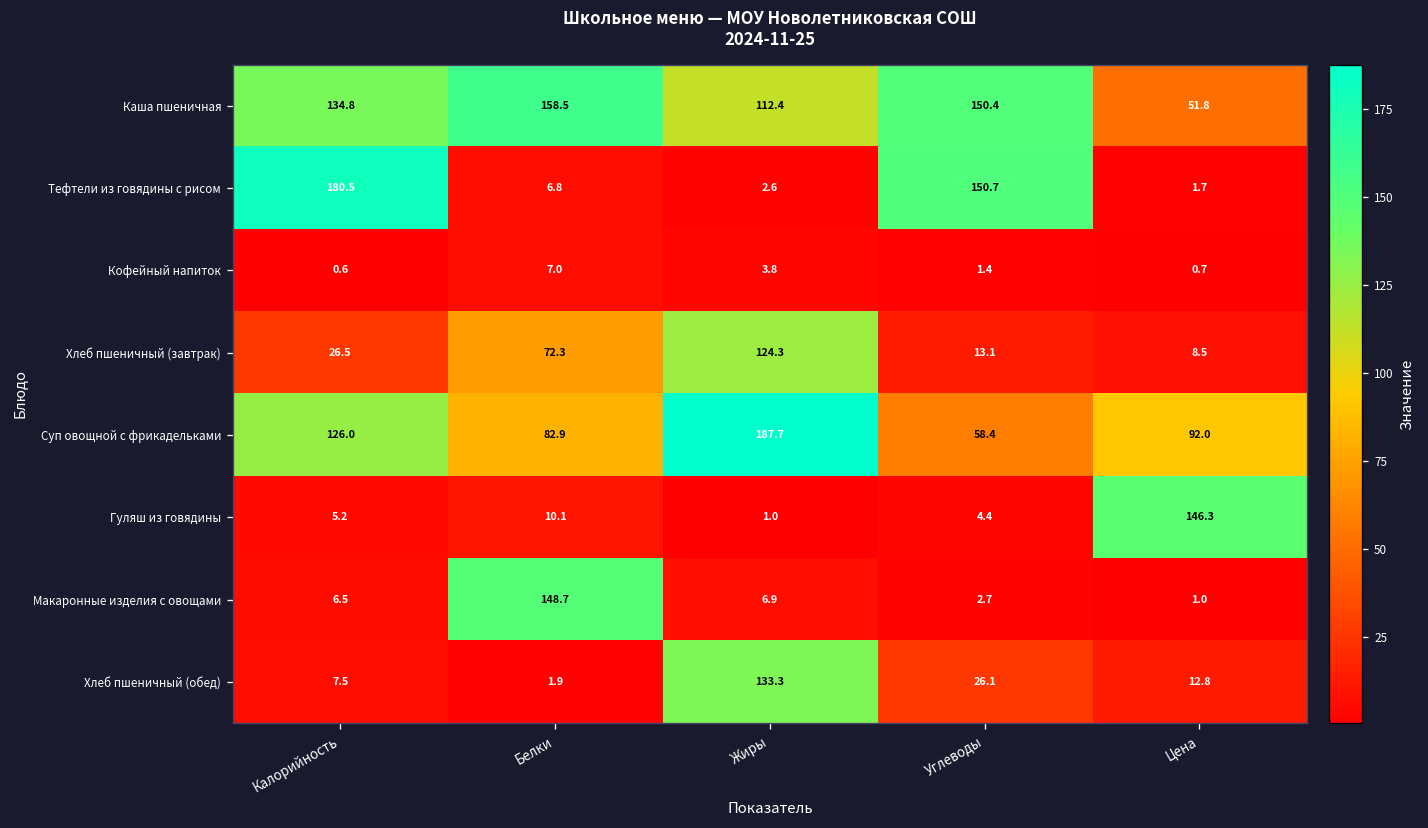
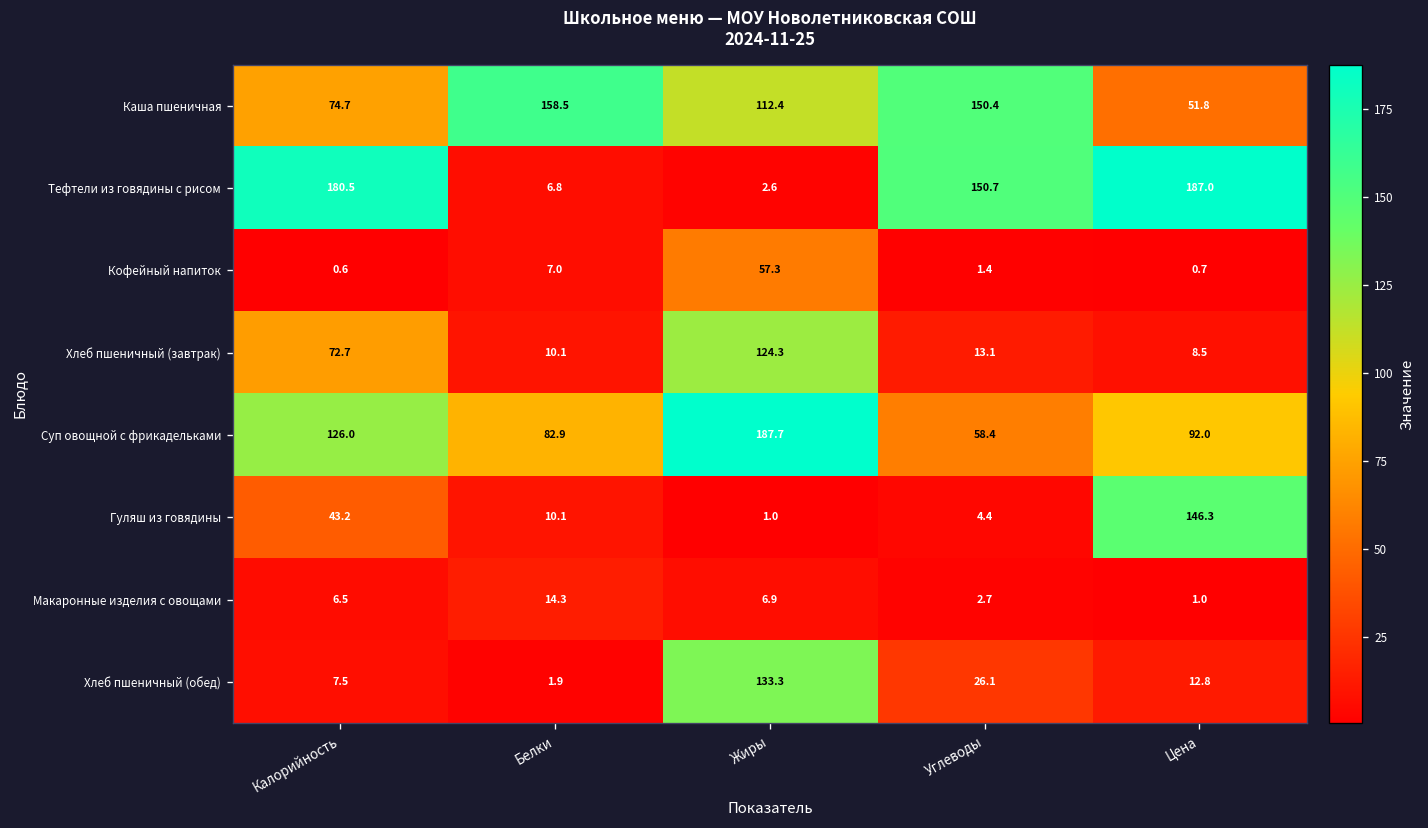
  {
    "Каша пшеничная": {
-     "Калорийность": 134.8,
+     "Калорийность": 74.7,
      "Белки": 158.5,
      "Жиры": 112.4,
      "Углеводы": 150.4,
      "Цена": 51.8
    },
    "Тефтели из говядины с рисом": {
      "Калорийность": 180.5,
      "Белки": 6.8,
      "Жиры": 2.6,
      "Углеводы": 150.7,
-     "Цена": 1.7
+     "Цена": 187.0
    },
    "Кофейный напиток": {
      "Калорийность": 0.6,
      "Белки": 7.0,
-     "Жиры": 3.8,
+     "Жиры": 57.3,
      "Углеводы": 1.4,
      "Цена": 0.7
    },
    "Хлеб пшеничный (завтрак)": {
-     "Калорийность": 26.5,
-     "Белки": 72.3,
+     "Калорийность": 72.7,
+     "Белки": 10.1,
      "Жиры": 124.3,
      "Углеводы": 13.1,
      "Цена": 8.5
    },
    "Суп овощной с фрикадельками": {
      "Калорийность": 126.0,
      "Белки": 82.9,
      "Жиры": 187.7,
      "Углеводы": 58.4,
      "Цена": 92.0
    },
    "Гуляш из говядины": {
-     "Калорийность": 5.2,
+     "Калорийность": 43.2,
      "Белки": 10.1,
      "Жиры": 1.0,
      "Углеводы": 4.4,
      "Цена": 146.3
    },
    "Макаронные изделия с овощами": {
      "Калорийность": 6.5,
-     "Белки": 148.7,
+     "Белки": 14.3,
      "Жиры": 6.9,
      "Углеводы": 2.7,
      "Цена": 1.0
    },
    "Хлеб пшеничный (обед)": {
      "Калорийность": 7.5,
      "Белки": 1.9,
      "Жиры": 133.3,
      "Углеводы": 26.1,
      "Цена": 12.8
    }
  }
